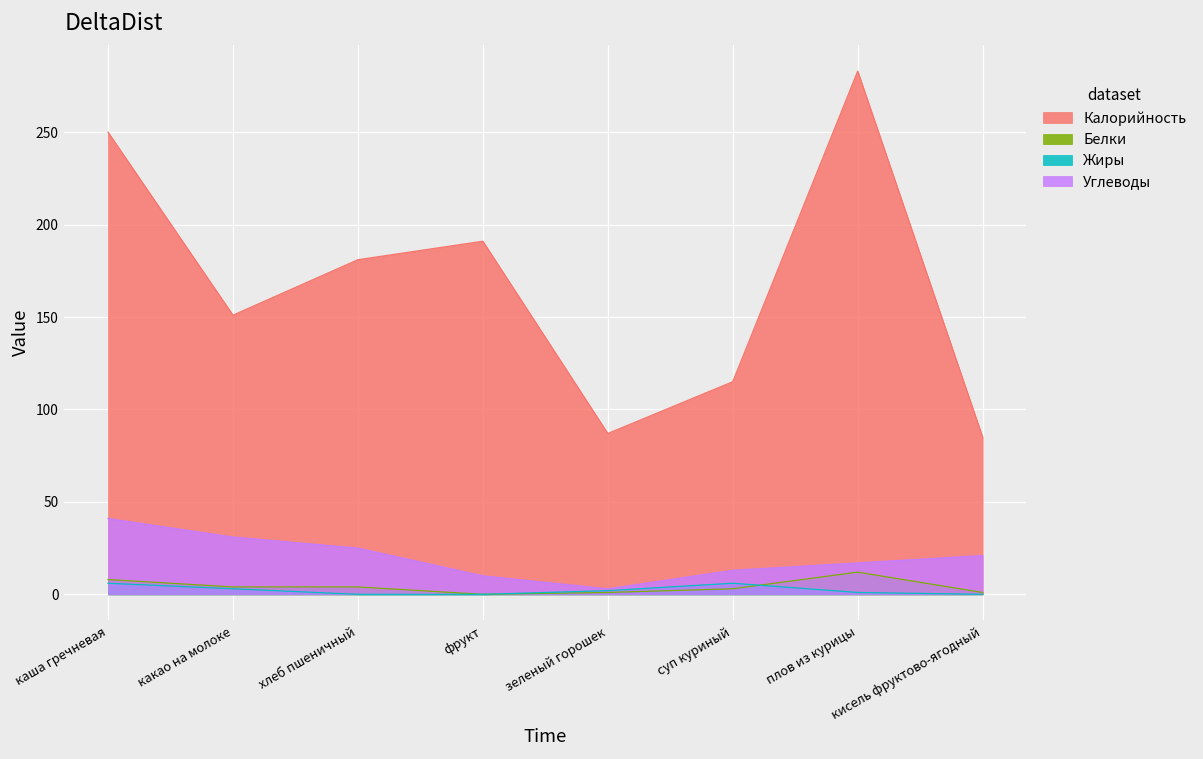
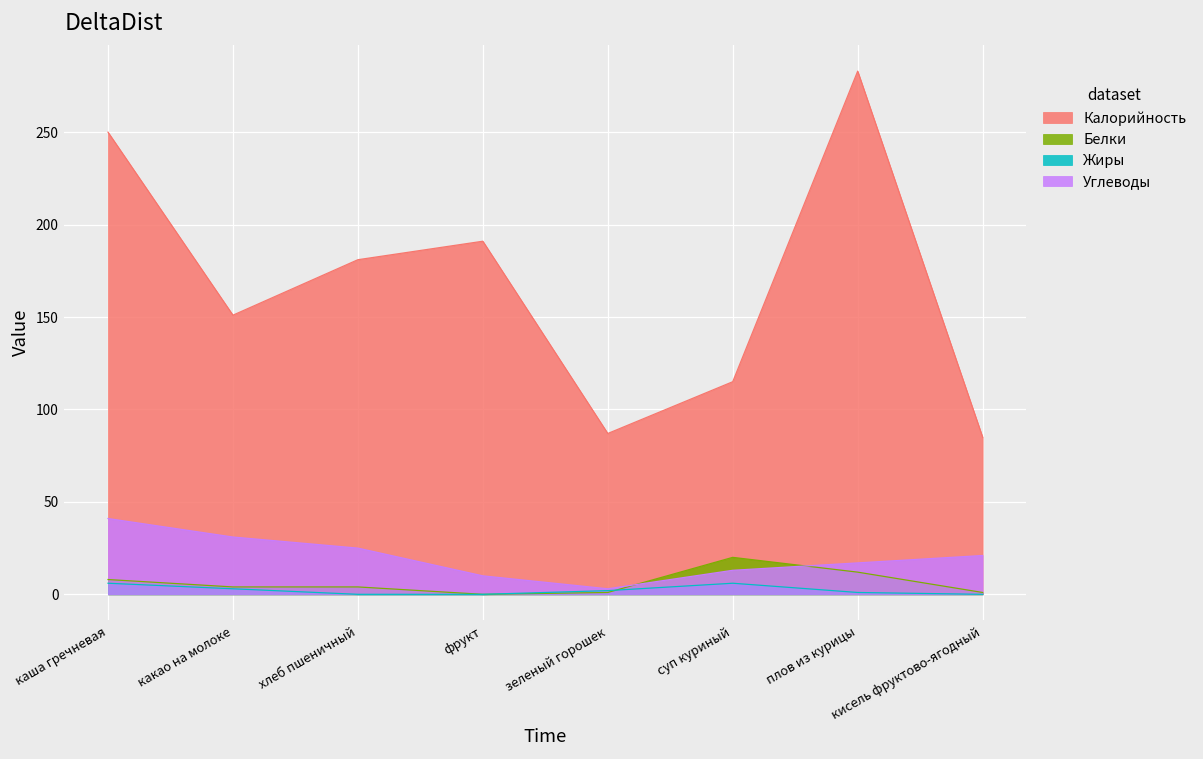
  {
    "Калорийность": {
      "каша гречневая": 250,
      "какао на молоке": 151,
      "хлеб пшеничный": 181,
      "фрукт": 191,
      "зеленый горошек": 87,
      "суп куриный": 115,
      "плов из курицы": 283,
      "кисель фруктово-ягодный": 85
    },
    "Белки": {
      "каша гречневая": 8,
      "хлеб пшеничный": 4,
-     "суп куриный": 3,
+     "суп куриный": 20,
      "плов из курицы": 12
    },
    "Жиры": {
      "каша гречневая": 6,
      "хлеб пшеничный": 0,
      "суп куриный": 6,
      "плов из курицы": 1
    },
    "Углеводы": {
      "каша гречневая": 41,
      "какао на молоке": 31,
      "хлеб пшеничный": 25,
      "фрукт": 10,
      "суп куриный": 13,
      "плов из курицы": 17,
      "кисель фруктово-ягодный": 21
    }
  }
